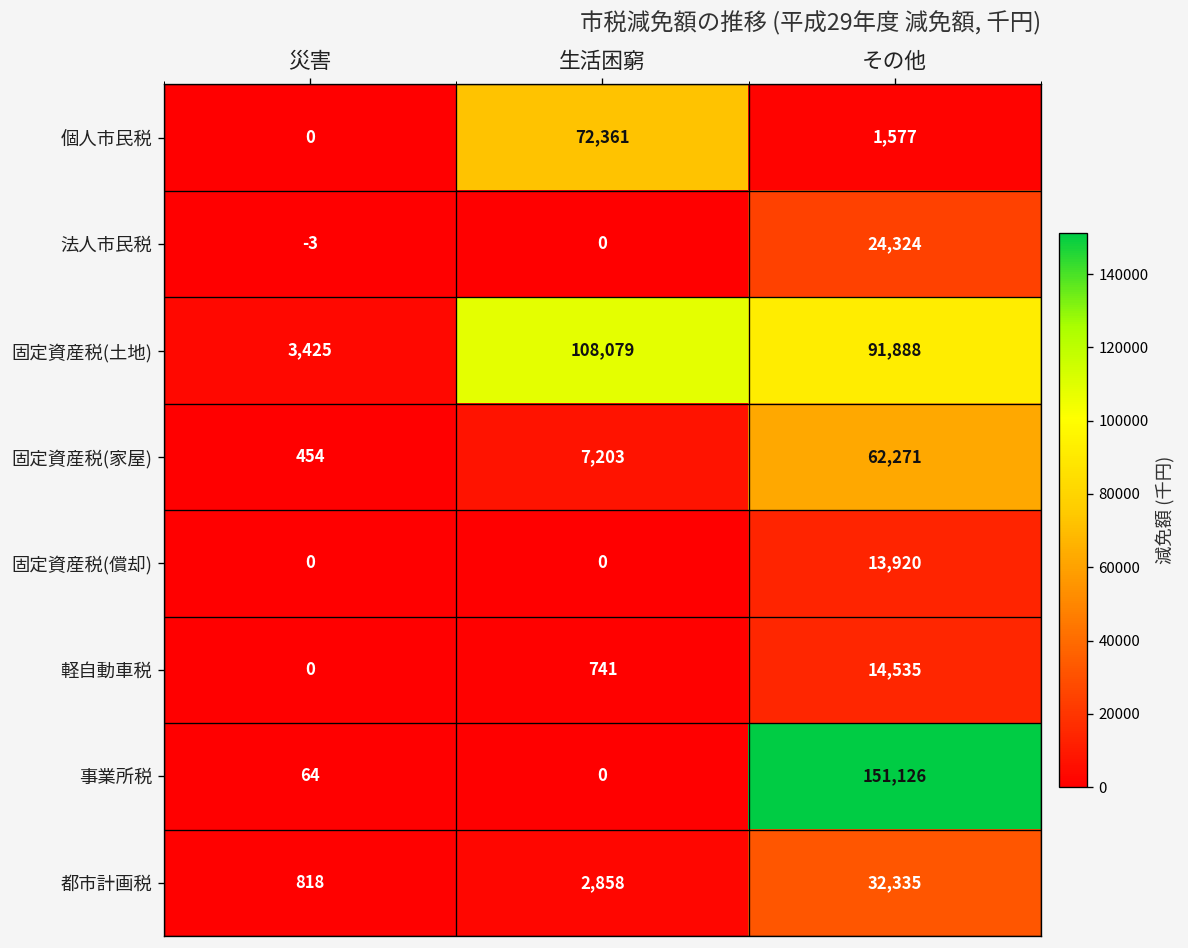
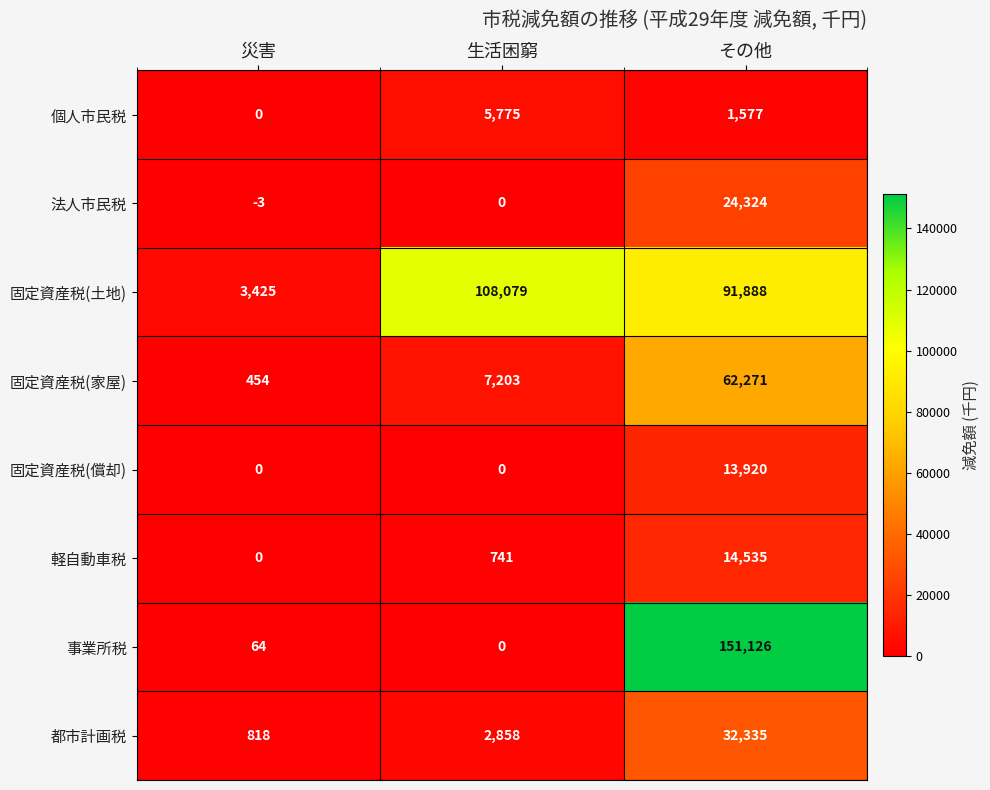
  {
    "個人市民税": {
      "災害": "0",
-     "生活困窮": "72,361",
+     "生活困窮": "5,775",
      "その他": "1,577"
    },
    "法人市民税": {
      "災害": "-3",
      "生活困窮": "0",
      "その他": "24,324"
    },
    "固定資産税(土地)": {
      "災害": "3,425",
      "生活困窮": "108,079",
      "その他": "91,888"
    },
    "固定資産税(家屋)": {
      "災害": "454",
      "生活困窮": "7,203",
      "その他": "62,271"
    },
    "固定資産税(償却)": {
      "災害": "0",
      "生活困窮": "0",
      "その他": "13,920"
    },
    "軽自動車税": {
      "災害": "0",
      "生活困窮": "741",
      "その他": "14,535"
    },
    "事業所税": {
      "災害": "64",
      "生活困窮": "0",
      "その他": "151,126"
    },
    "都市計画税": {
      "災害": "818",
      "生活困窮": "2,858",
      "その他": "32,335"
    }
  }
